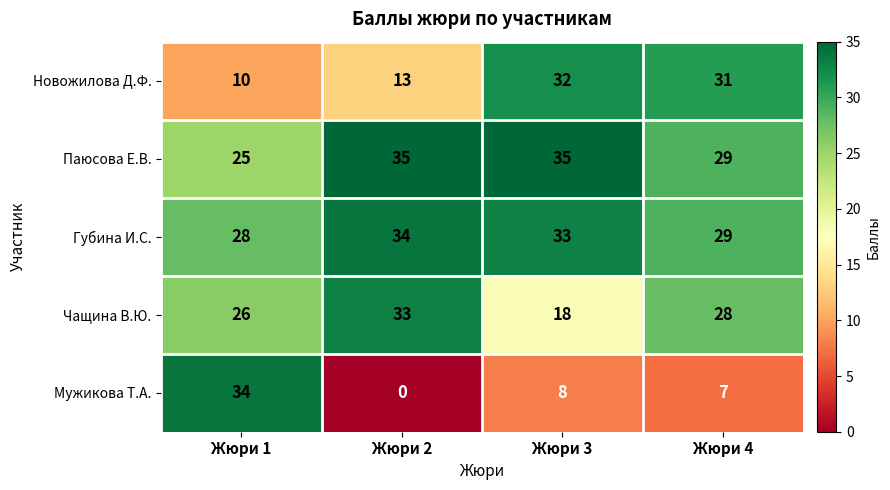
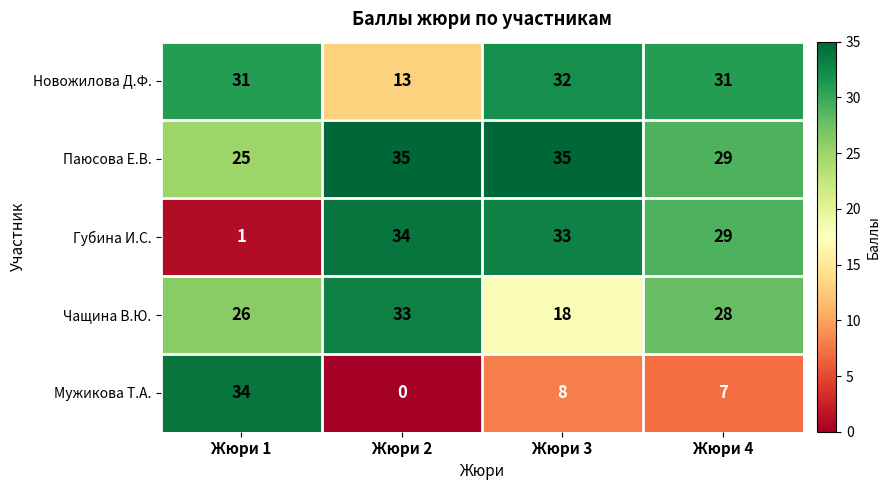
  {
    "Новожилова Д.Ф.": {
-     "Жюри 1": 10,
+     "Жюри 1": 31,
      "Жюри 2": 13,
      "Жюри 3": 32,
      "Жюри 4": 31
    },
    "Паюсова Е.В.": {
      "Жюри 1": 25,
      "Жюри 2": 35,
      "Жюри 3": 35,
      "Жюри 4": 29
    },
    "Губина И.С.": {
-     "Жюри 1": 28,
+     "Жюри 1": 1,
      "Жюри 2": 34,
      "Жюри 3": 33,
      "Жюри 4": 29
    },
    "Чащина В.Ю.": {
      "Жюри 1": 26,
      "Жюри 2": 33,
      "Жюри 3": 18,
      "Жюри 4": 28
    },
    "Мужикова Т.А.": {
      "Жюри 1": 34,
      "Жюри 2": 0,
      "Жюри 3": 8,
      "Жюри 4": 7
    }
  }
